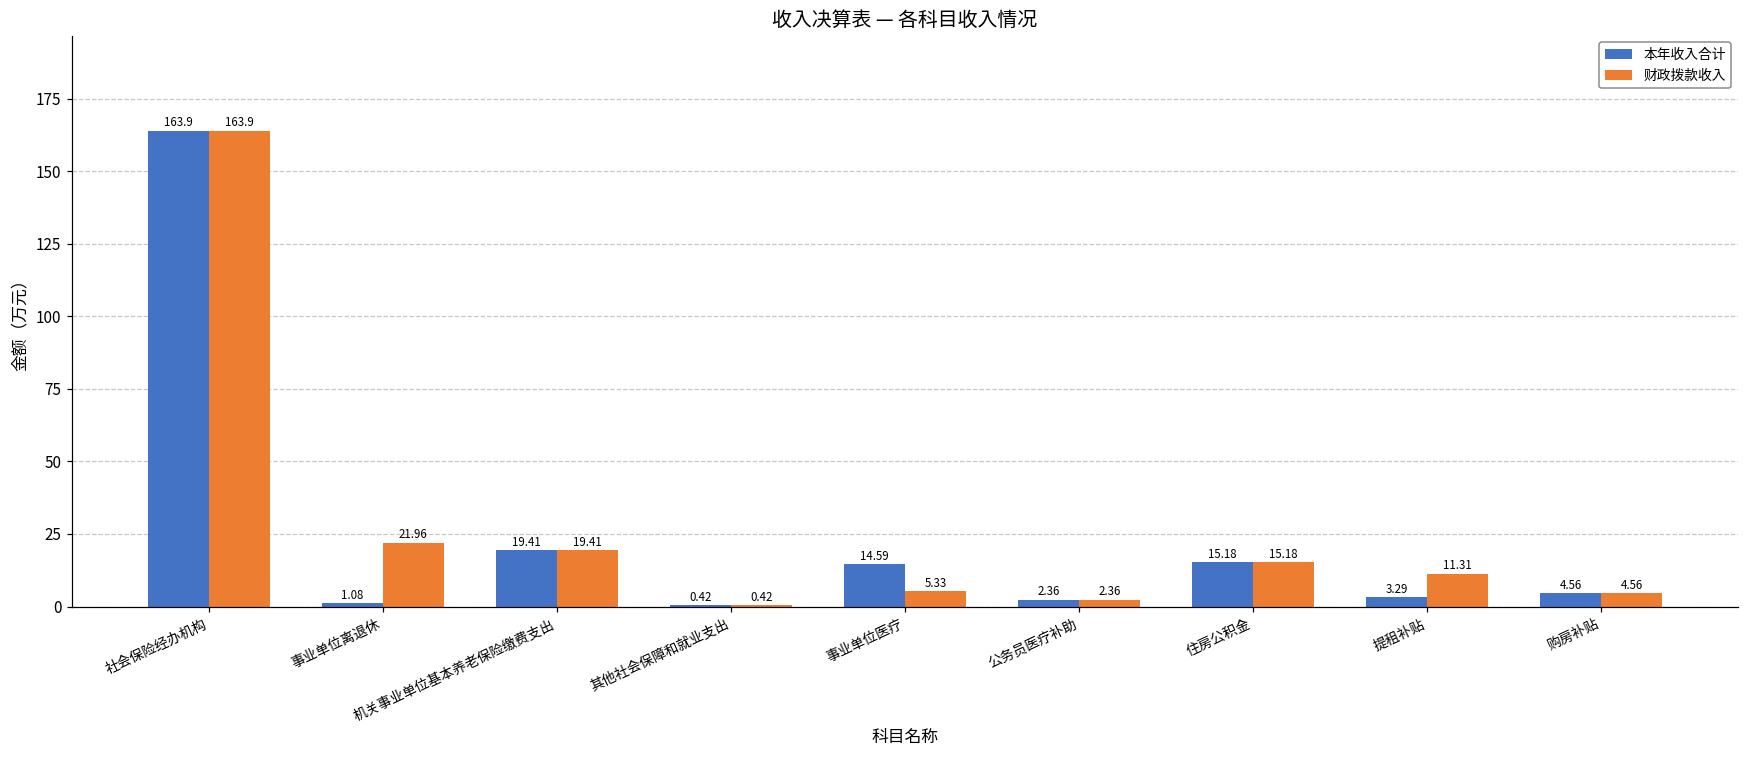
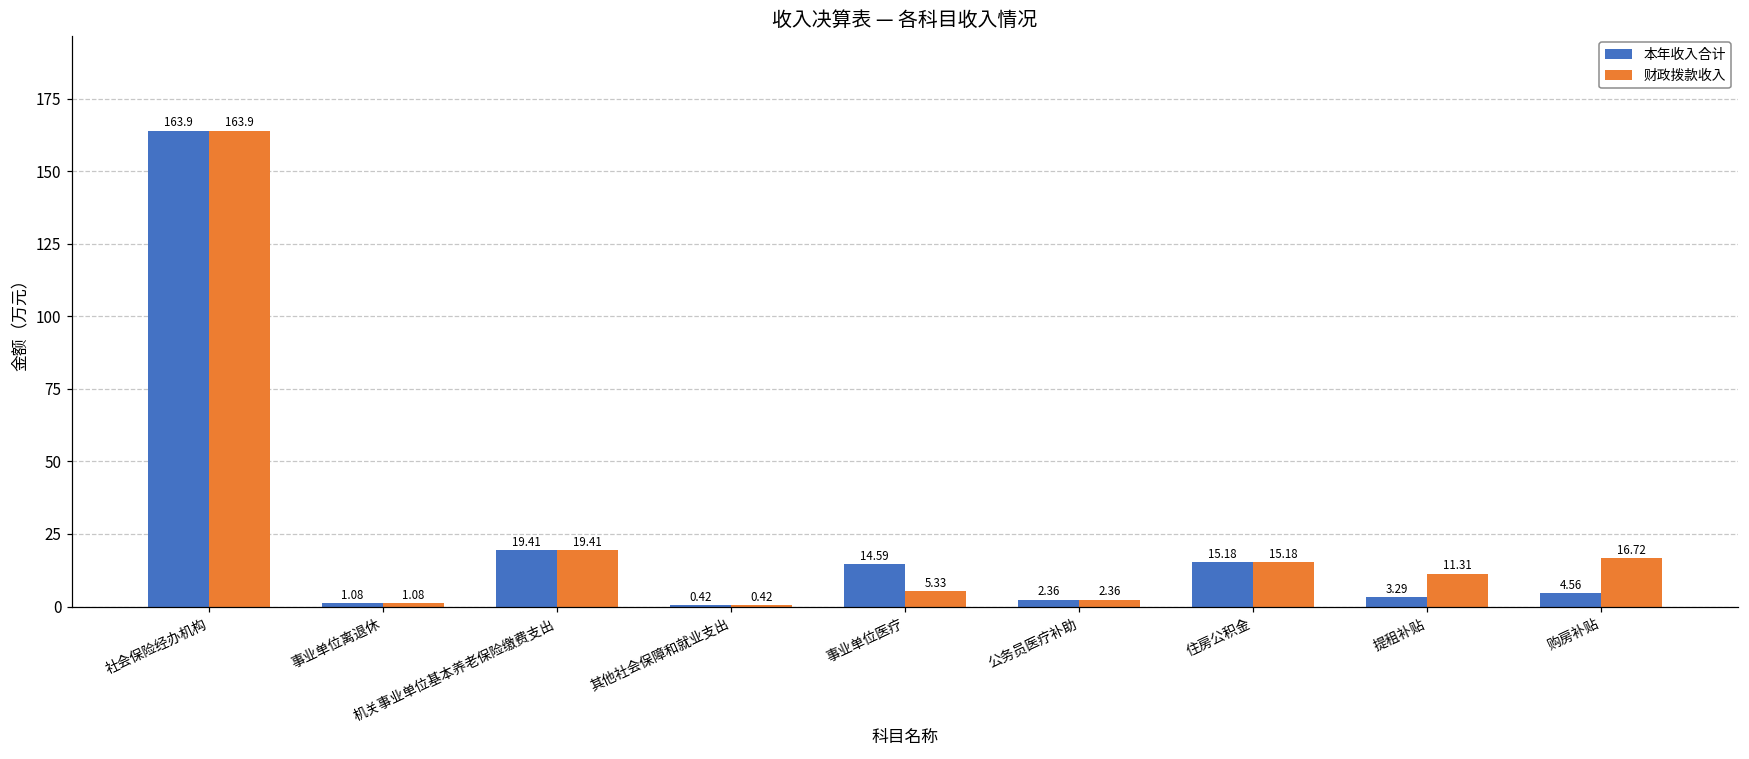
  {
    "本年收入合计": {
      "社会保险经办机构": 163.9,
      "事业单位离退休": 1.08,
      "机关事业单位基本养老保险缴费支出": 19.41,
      "其他社会保障和就业支出": 0.42,
      "事业单位医疗": 14.59,
      "公务员医疗补助": 2.36,
      "住房公积金": 15.18,
      "提租补贴": 3.29,
      "购房补贴": 4.56
    },
    "财政拨款收入": {
      "社会保险经办机构": 163.9,
-     "事业单位离退休": 21.96,
+     "事业单位离退休": 1.08,
      "机关事业单位基本养老保险缴费支出": 19.41,
      "其他社会保障和就业支出": 0.42,
      "事业单位医疗": 5.33,
      "公务员医疗补助": 2.36,
      "住房公积金": 15.18,
      "提租补贴": 11.31,
-     "购房补贴": 4.56
+     "购房补贴": 16.72
    }
  }
